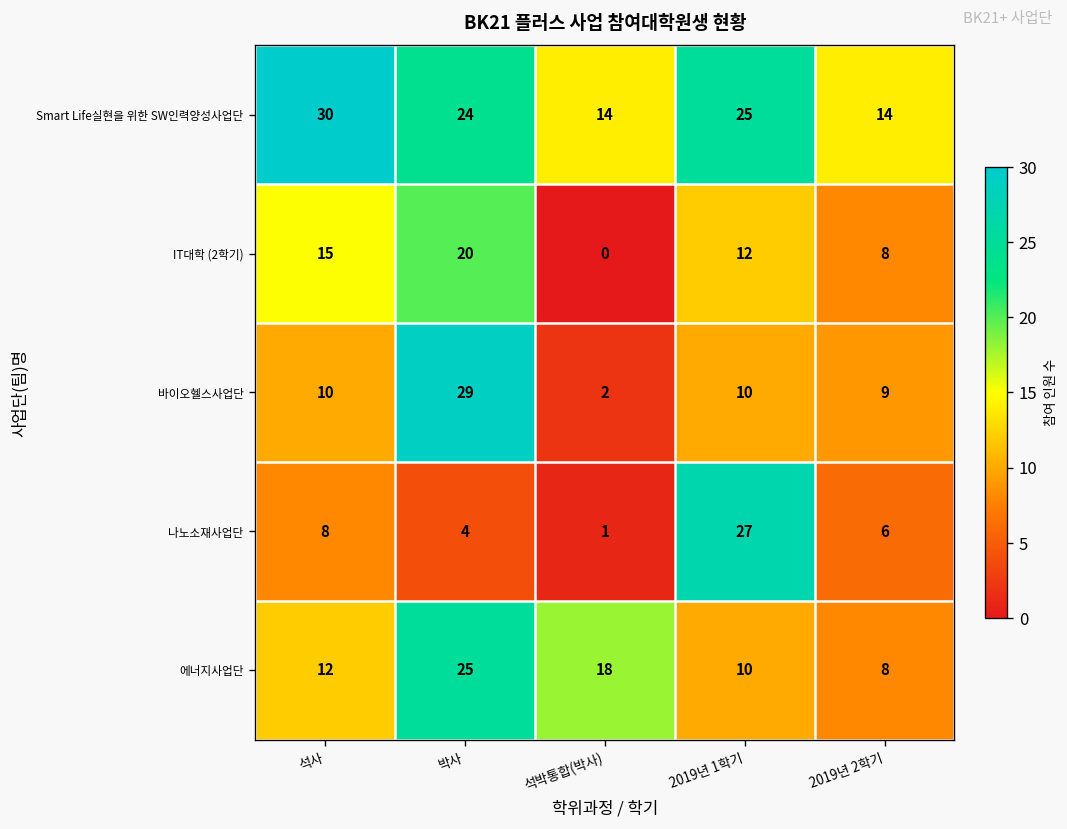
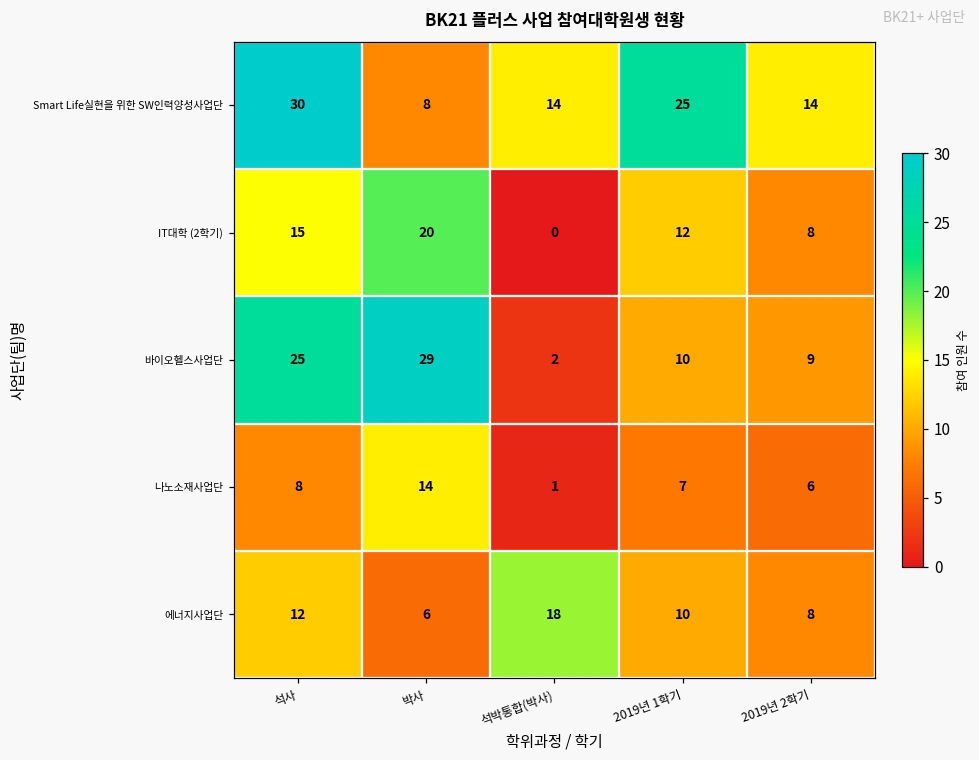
  {
    "Smart Life실현을 위한 SW인력양성사업단": {
      "석사": 30,
-     "박사": 24,
+     "박사": 8,
      "석박통합(박사)": 14,
      "2019년 1학기": 25,
      "2019년 2학기": 14
    },
    "IT대학 (2학기)": {
      "석사": 15,
      "박사": 20,
      "석박통합(박사)": 0,
      "2019년 1학기": 12,
      "2019년 2학기": 8
    },
    "바이오헬스사업단": {
-     "석사": 10,
+     "석사": 25,
      "박사": 29,
      "석박통합(박사)": 2,
      "2019년 1학기": 10,
      "2019년 2학기": 9
    },
    "나노소재사업단": {
      "석사": 8,
-     "박사": 4,
+     "박사": 14,
      "석박통합(박사)": 1,
-     "2019년 1학기": 27,
+     "2019년 1학기": 7,
      "2019년 2학기": 6
    },
    "에너지사업단": {
      "석사": 12,
-     "박사": 25,
+     "박사": 6,
      "석박통합(박사)": 18,
      "2019년 1학기": 10,
      "2019년 2학기": 8
    }
  }
